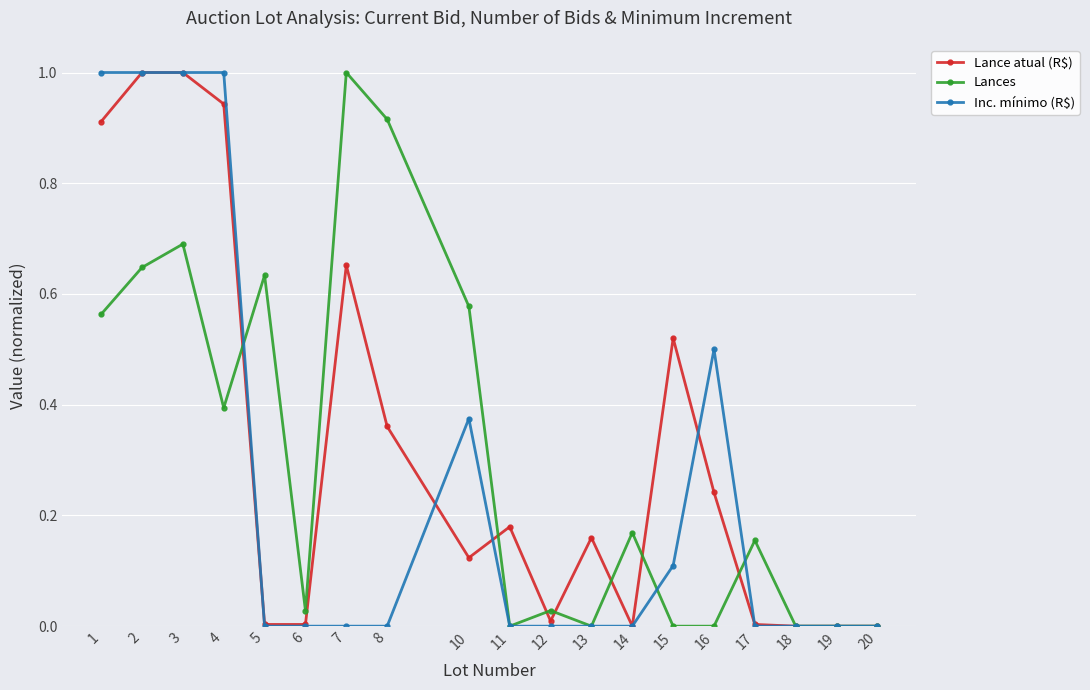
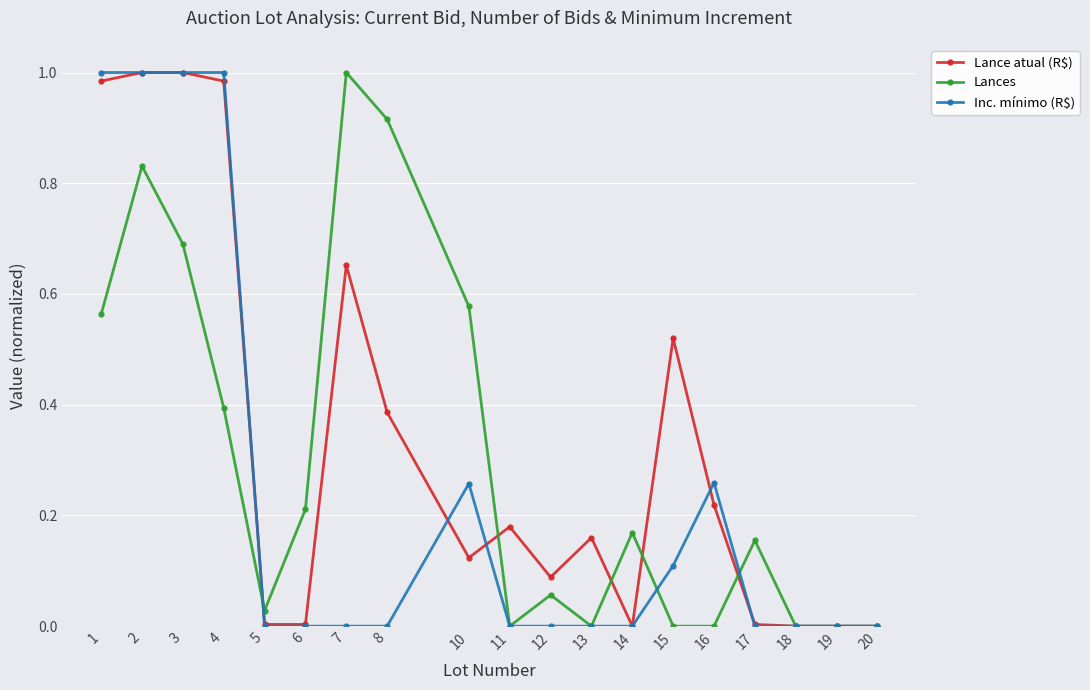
  {
    "Lance atual (R$)": {
-     "1": 0.91,
-     "4": 0.94,
+     "1": 0.98,
+     "4": 0.98,
      "7": 0.65,
-     "8": 0.36,
+     "8": 0.39,
      "10": 0.12,
      "11": 0.18,
-     "12": 0.01,
+     "12": 0.09,
      "13": 0.16,
      "15": 0.52,
-     "16": 0.24
+     "16": 0.22
    },
    "Lances": {
      "1": 0.56,
-     "2": 0.65,
+     "2": 0.83,
      "3": 0.69,
      "4": 0.39,
-     "5": 0.63,
-     "6": 0.03,
+     "5": 0.03,
+     "6": 0.21,
      "7": 1.00,
      "8": 0.92,
      "10": 0.58,
-     "12": 0.03,
+     "12": 0.06,
      "14": 0.17,
      "15": 0.00,
      "16": 0.00,
      "17": 0.15
    },
    "Inc. mínimo (R$)": {
      "1": 1.00,
      "4": 1.00,
      "7": 0.00,
      "8": 0.00,
-     "10": 0.38,
+     "10": 0.26,
      "12": 0.00,
      "15": 0.11,
-     "16": 0.50
+     "16": 0.26
    }
  }
